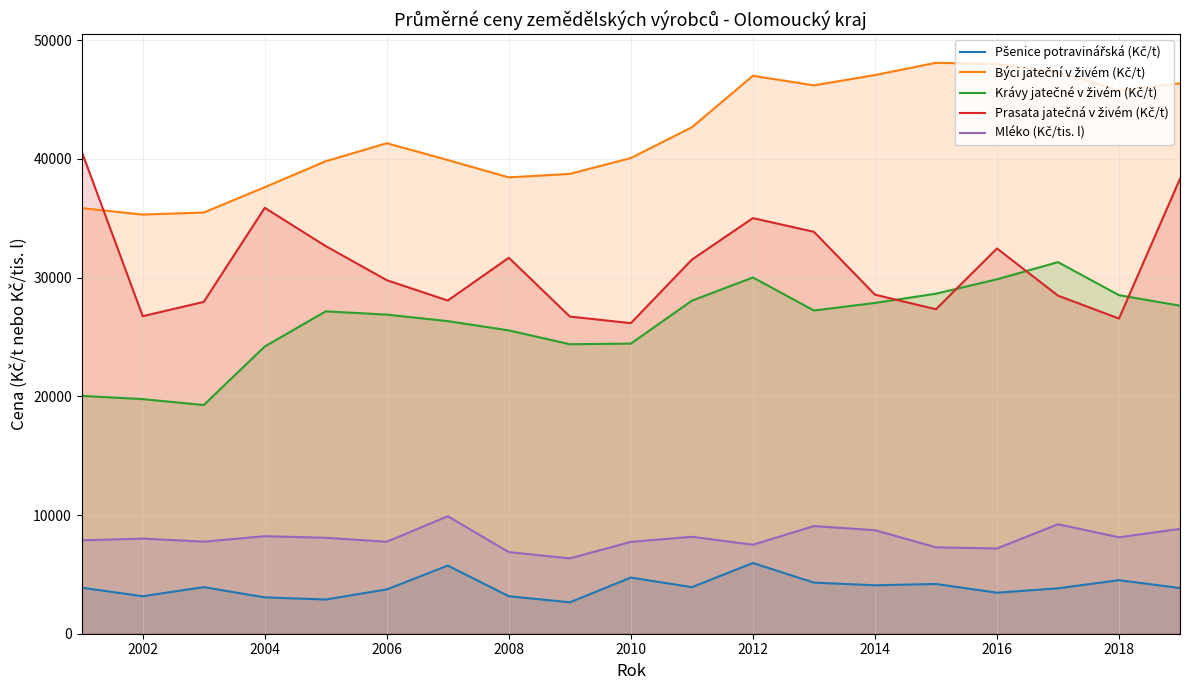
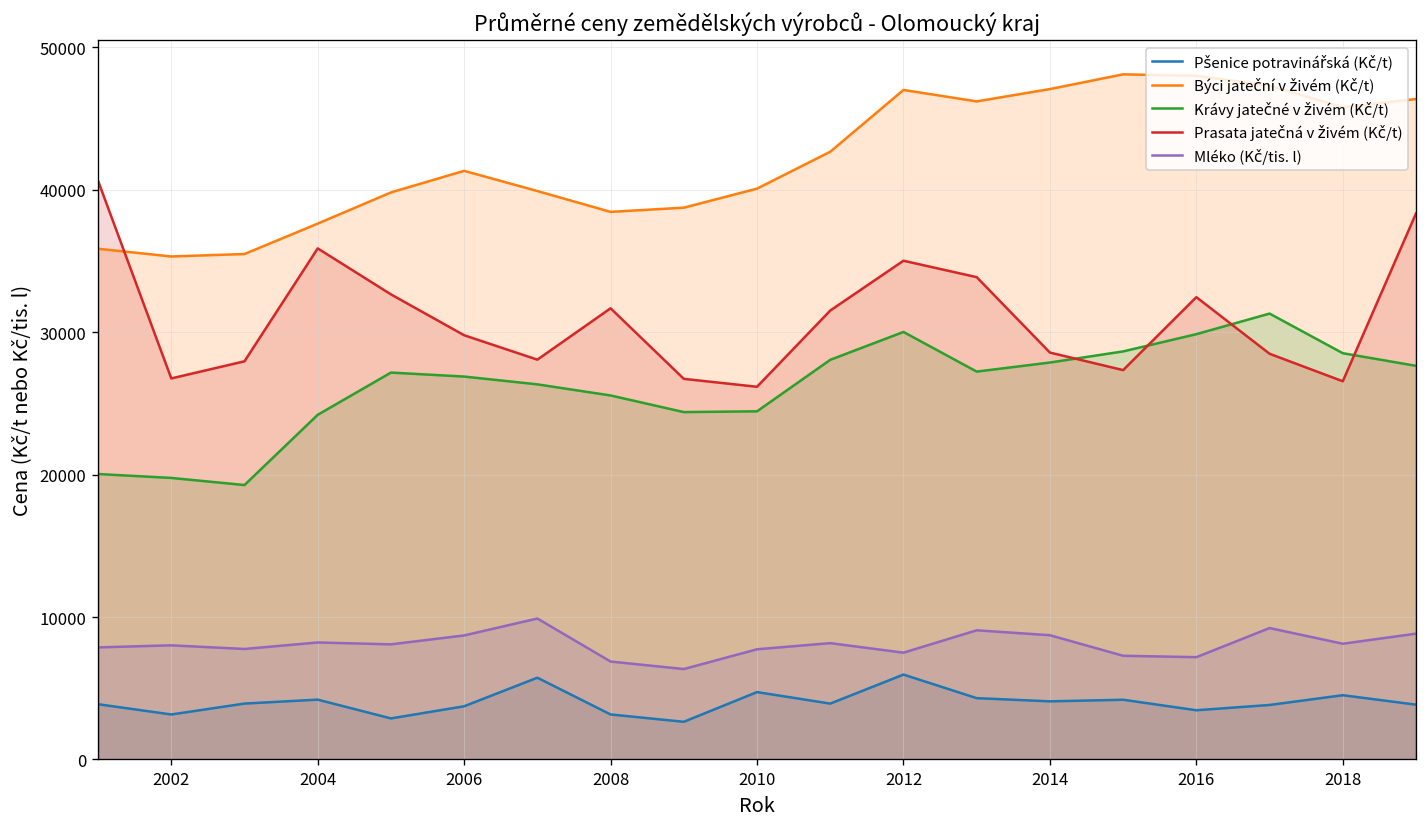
  {
    "Pšenice potravinářská (Kč/t)": {
      "2002": 3200,
-     "2004": 3100,
+     "2004": 4200,
      "2006": 3700,
      "2008": 3200,
      "2010": 4700,
      "2012": 6000,
      "2014": 4100,
      "2016": 3500,
      "2018": 4500
    },
    "Býci jateční v živém (Kč/t)": {
      "2002": 35300,
      "2004": 37600,
      "2006": 41300,
      "2008": 38400,
      "2010": 40100,
      "2012": 47000,
      "2014": 47100
    },
    "Krávy jatečné v živém (Kč/t)": {
      "2002": 19800,
      "2004": 24200,
      "2006": 26900,
      "2008": 25600,
      "2010": 24400,
      "2012": 30000,
      "2014": 27900,
      "2016": 29900,
      "2018": 28500
    },
    "Prasata jatečná v živém (Kč/t)": {
      "2002": 26700,
      "2004": 35900,
      "2006": 29800,
      "2008": 31700,
      "2010": 26200,
      "2012": 35000,
      "2014": 28600,
      "2016": 32500,
      "2018": 26500
    },
    "Mléko (Kč/tis. l)": {
      "2002": 8000,
      "2004": 8200,
-     "2006": 7800,
+     "2006": 8700,
      "2008": 6900,
      "2010": 7700,
      "2012": 7500,
      "2014": 8700,
      "2016": 7200,
      "2018": 8100
    }
  }
